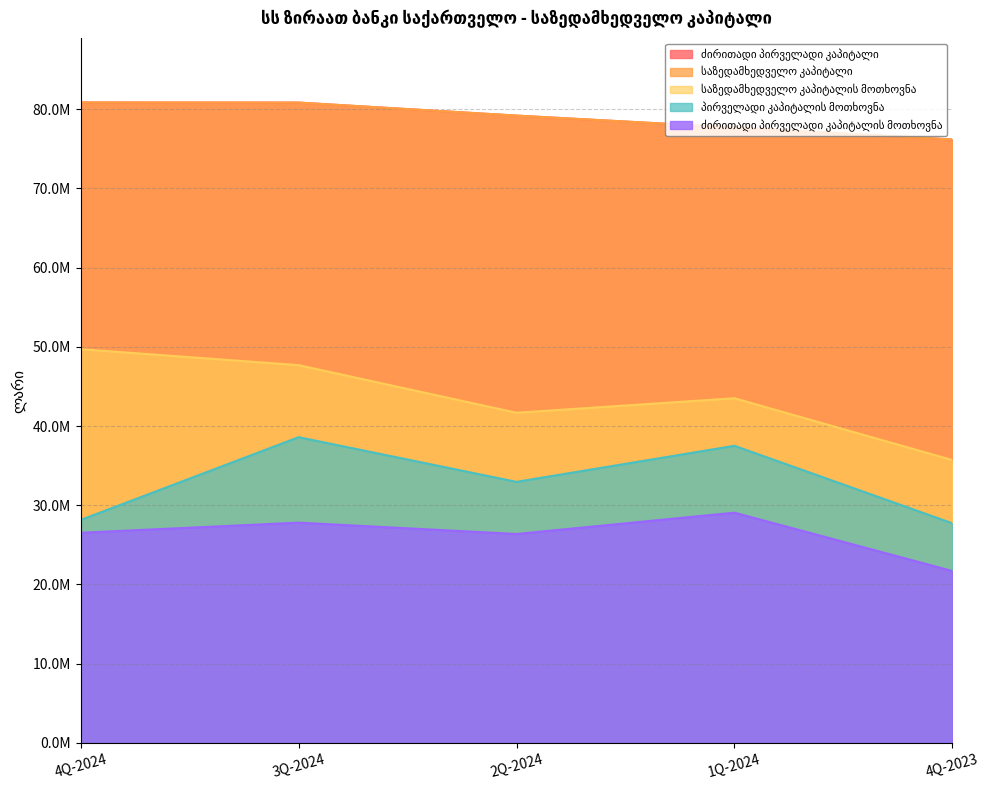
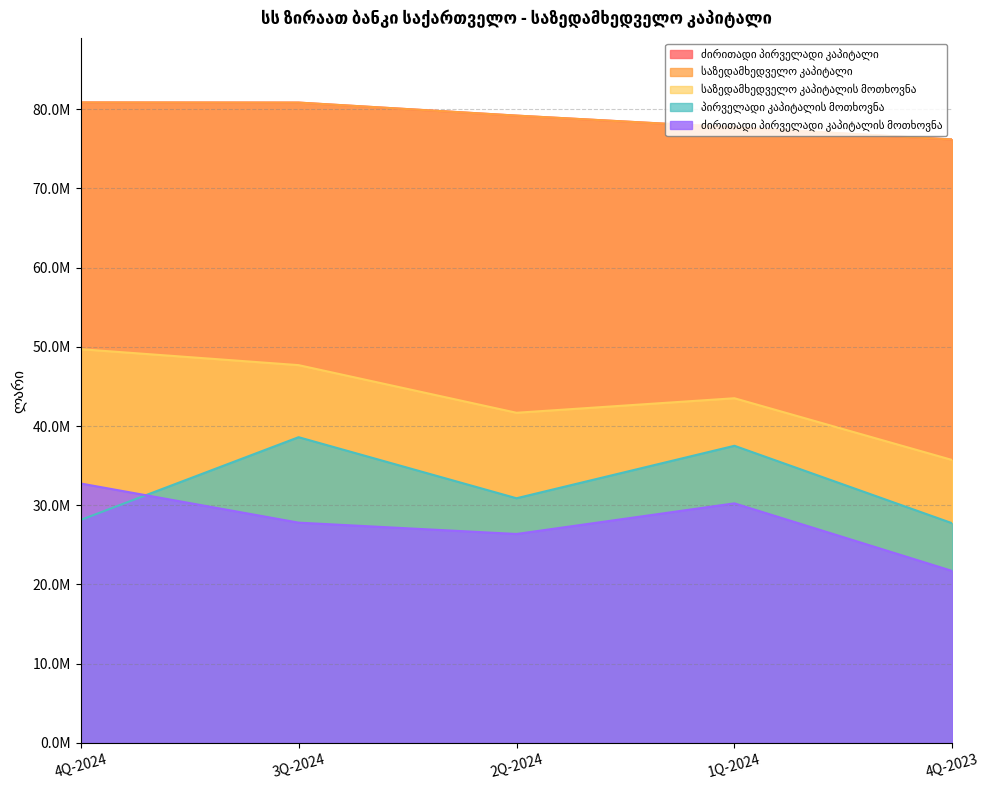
  {
    "პირველადი კაპიტალის მოთხოვნა": {
      "4Q-2024": 28000000,
      "3Q-2024": 39000000,
-     "2Q-2024": 33000000,
+     "2Q-2024": 31000000,
      "1Q-2024": 38000000,
      "4Q-2023": 28000000
    },
    "ძირითადი პირველადი კაპიტალის მოთხოვნა": {
-     "4Q-2024": 27000000,
+     "4Q-2024": 33000000,
      "3Q-2024": 28000000,
      "2Q-2024": 26000000,
-     "1Q-2024": 29000000,
+     "1Q-2024": 30000000,
      "4Q-2023": 22000000
    }
  }
